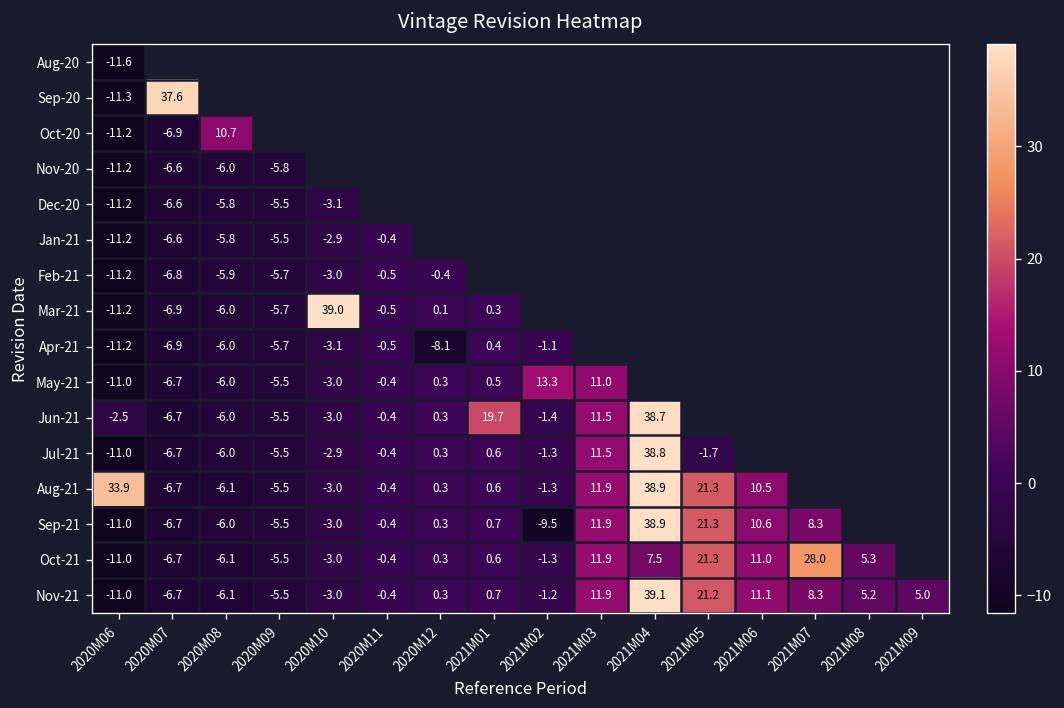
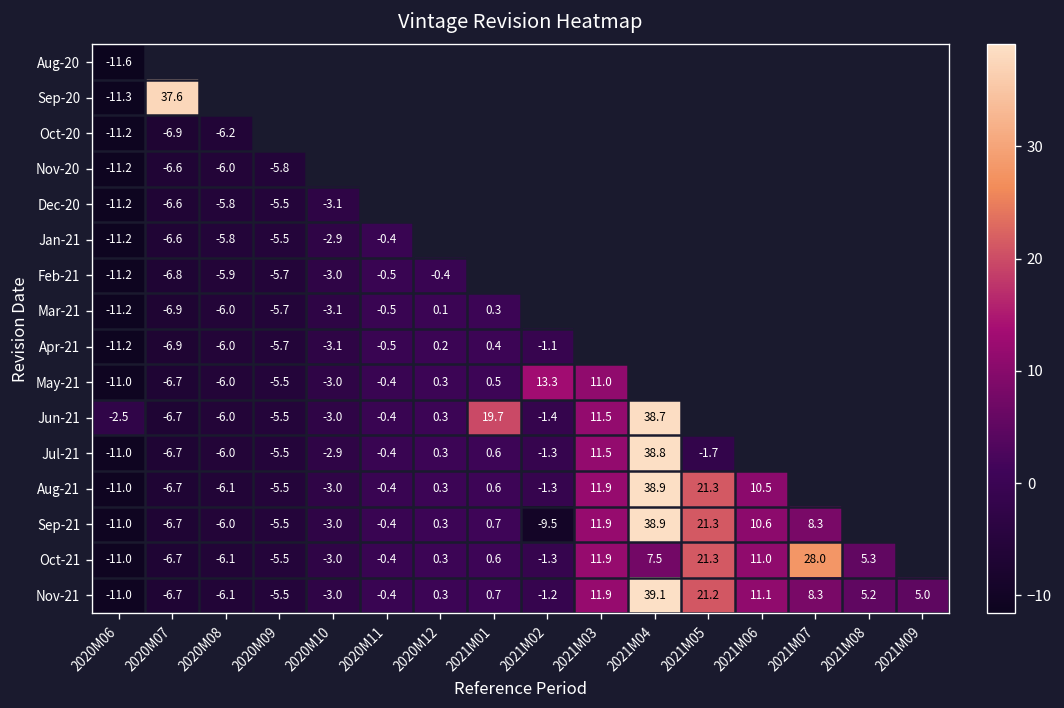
  {
    "Aug-20": {
      "2020M06": -11.6
    },
    "Sep-20": {
      "2020M06": -11.3,
      "2020M07": 37.6
    },
    "Oct-20": {
      "2020M06": -11.2,
      "2020M07": -6.9,
-     "2020M08": 10.7
+     "2020M08": -6.2
    },
    "Nov-20": {
      "2020M06": -11.2,
      "2020M07": -6.6,
      "2020M08": -6.0,
      "2020M09": -5.8
    },
    "Dec-20": {
      "2020M06": -11.2,
      "2020M07": -6.6,
      "2020M08": -5.8,
      "2020M09": -5.5,
      "2020M10": -3.1
    },
    "Jan-21": {
      "2020M06": -11.2,
      "2020M07": -6.6,
      "2020M08": -5.8,
      "2020M09": -5.5,
      "2020M10": -2.9,
      "2020M11": -0.4
    },
    "Feb-21": {
      "2020M06": -11.2,
      "2020M07": -6.8,
      "2020M08": -5.9,
      "2020M09": -5.7,
      "2020M10": -3.0,
      "2020M11": -0.5,
      "2020M12": -0.4
    },
    "Mar-21": {
      "2020M06": -11.2,
      "2020M07": -6.9,
      "2020M08": -6.0,
      "2020M09": -5.7,
-     "2020M10": 39.0,
+     "2020M10": -3.1,
      "2020M11": -0.5,
      "2020M12": 0.1,
      "2021M01": 0.3
    },
    "Apr-21": {
      "2020M06": -11.2,
      "2020M07": -6.9,
      "2020M08": -6.0,
      "2020M09": -5.7,
      "2020M10": -3.1,
      "2020M11": -0.5,
-     "2020M12": -8.1,
+     "2020M12": 0.2,
      "2021M01": 0.4,
      "2021M02": -1.1
    },
    "May-21": {
      "2020M06": -11.0,
      "2020M07": -6.7,
      "2020M08": -6.0,
      "2020M09": -5.5,
      "2020M10": -3.0,
      "2020M11": -0.4,
      "2020M12": 0.3,
      "2021M01": 0.5,
      "2021M02": 13.3,
      "2021M03": 11.0
    },
    "Jun-21": {
      "2020M06": -2.5,
      "2020M07": -6.7,
      "2020M08": -6.0,
      "2020M09": -5.5,
      "2020M10": -3.0,
      "2020M11": -0.4,
      "2020M12": 0.3,
      "2021M01": 19.7,
      "2021M02": -1.4,
      "2021M03": 11.5,
      "2021M04": 38.7
    },
    "Jul-21": {
      "2020M06": -11.0,
      "2020M07": -6.7,
      "2020M08": -6.0,
      "2020M09": -5.5,
      "2020M10": -2.9,
      "2020M11": -0.4,
      "2020M12": 0.3,
      "2021M01": 0.6,
      "2021M02": -1.3,
      "2021M03": 11.5,
      "2021M04": 38.8,
      "2021M05": -1.7
    },
    "Aug-21": {
-     "2020M06": 33.9,
+     "2020M06": -11.0,
      "2020M07": -6.7,
      "2020M08": -6.1,
      "2020M09": -5.5,
      "2020M10": -3.0,
      "2020M11": -0.4,
      "2020M12": 0.3,
      "2021M01": 0.6,
      "2021M02": -1.3,
      "2021M03": 11.9,
      "2021M04": 38.9,
      "2021M05": 21.3,
      "2021M06": 10.5
    },
    "Sep-21": {
      "2020M06": -11.0,
      "2020M07": -6.7,
      "2020M08": -6.0,
      "2020M09": -5.5,
      "2020M10": -3.0,
      "2020M11": -0.4,
      "2020M12": 0.3,
      "2021M01": 0.7,
      "2021M02": -9.5,
      "2021M03": 11.9,
      "2021M04": 38.9,
      "2021M05": 21.3,
      "2021M06": 10.6,
      "2021M07": 8.3
    },
    "Oct-21": {
      "2020M06": -11.0,
      "2020M07": -6.7,
      "2020M08": -6.1,
      "2020M09": -5.5,
      "2020M10": -3.0,
      "2020M11": -0.4,
      "2020M12": 0.3,
      "2021M01": 0.6,
      "2021M02": -1.3,
      "2021M03": 11.9,
      "2021M04": 7.5,
      "2021M05": 21.3,
      "2021M06": 11.0,
      "2021M07": 28.0,
      "2021M08": 5.3
    },
    "Nov-21": {
      "2020M06": -11.0,
      "2020M07": -6.7,
      "2020M08": -6.1,
      "2020M09": -5.5,
      "2020M10": -3.0,
      "2020M11": -0.4,
      "2020M12": 0.3,
      "2021M01": 0.7,
      "2021M02": -1.2,
      "2021M03": 11.9,
      "2021M04": 39.1,
      "2021M05": 21.2,
      "2021M06": 11.1,
      "2021M07": 8.3,
      "2021M08": 5.2,
      "2021M09": 5.0
    }
  }
